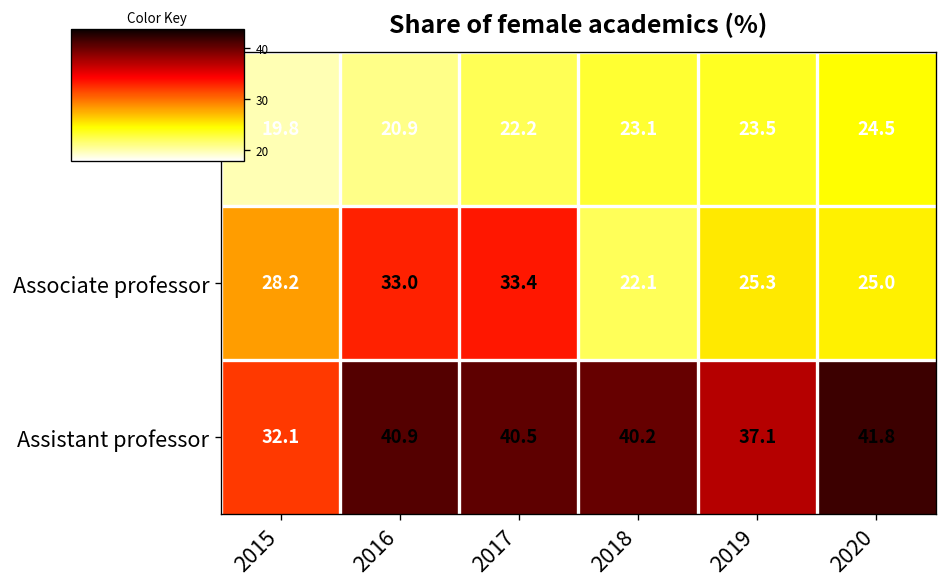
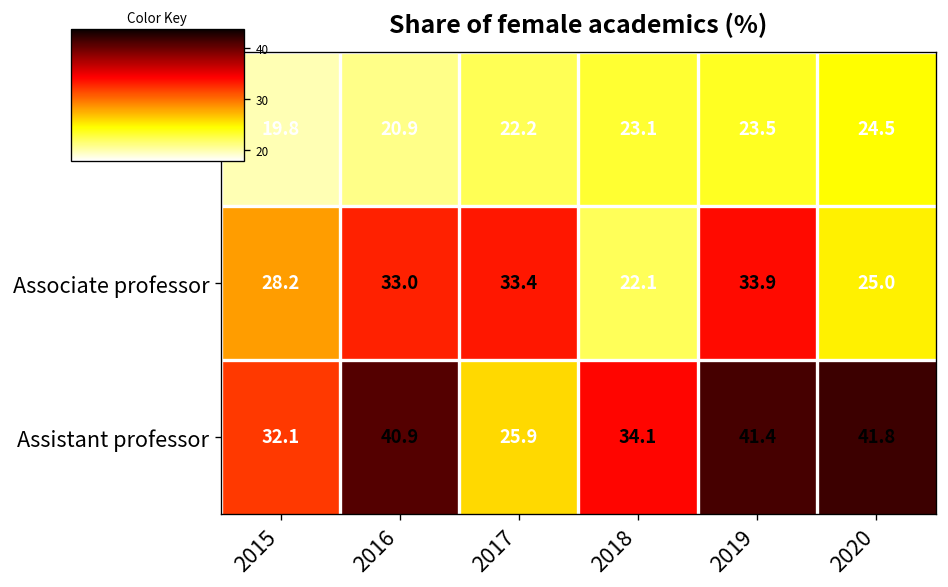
  {
    "Associate professor": {
      "2015": 28.2,
      "2016": 33.0,
      "2017": 33.4,
      "2018": 22.1,
-     "2019": 25.3,
+     "2019": 33.9,
      "2020": 25.0
    },
    "Assistant professor": {
      "2015": 32.1,
      "2016": 40.9,
-     "2017": 40.5,
-     "2018": 40.2,
-     "2019": 37.1,
+     "2017": 25.9,
+     "2018": 34.1,
+     "2019": 41.4,
      "2020": 41.8
    }
  }
